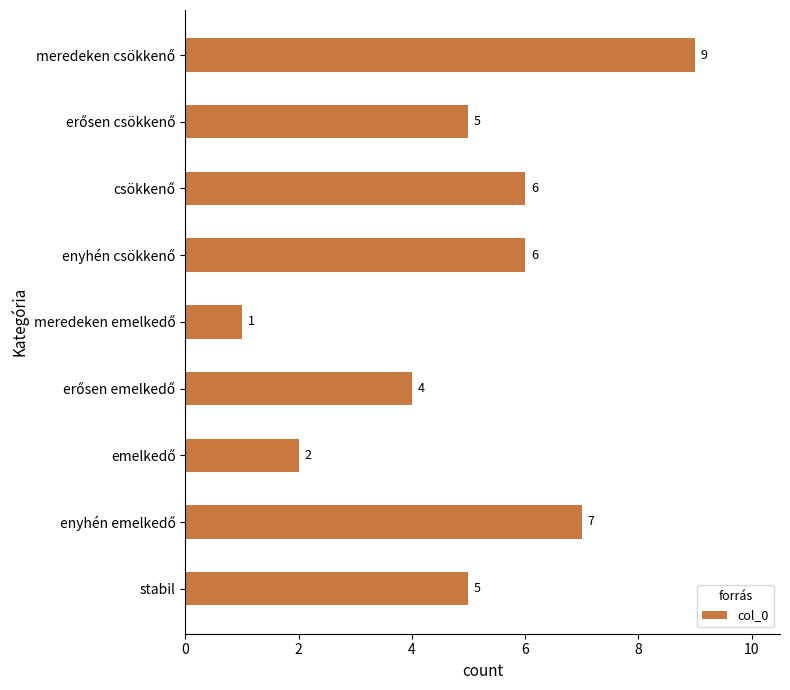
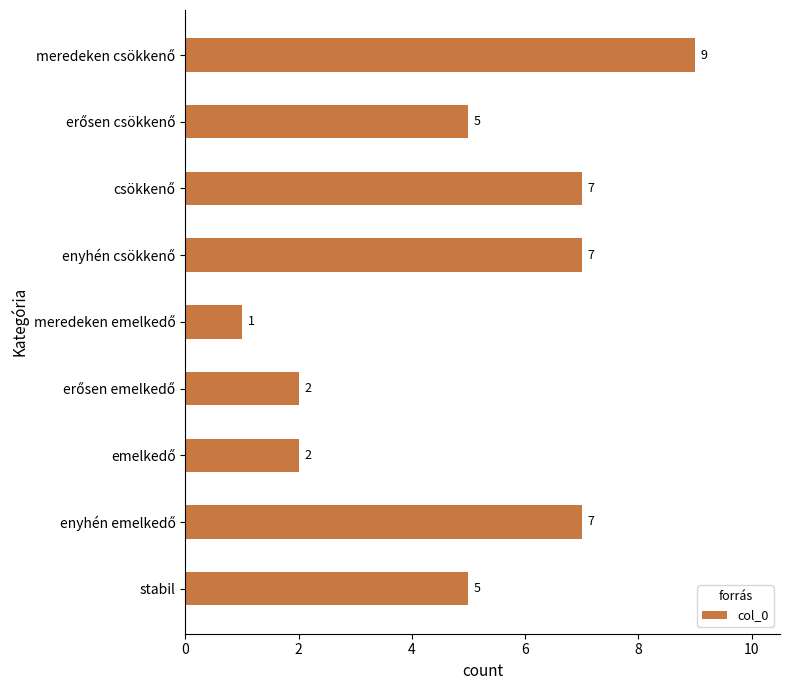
  {
    "meredeken csökkenő": 9,
    "erősen csökkenő": 5,
-   "csökkenő": 6,
-   "enyhén csökkenő": 6,
+   "csökkenő": 7,
+   "enyhén csökkenő": 7,
    "meredeken emelkedő": 1,
-   "erősen emelkedő": 4,
+   "erősen emelkedő": 2,
    "emelkedő": 2,
    "enyhén emelkedő": 7,
    "stabil": 5
  }
